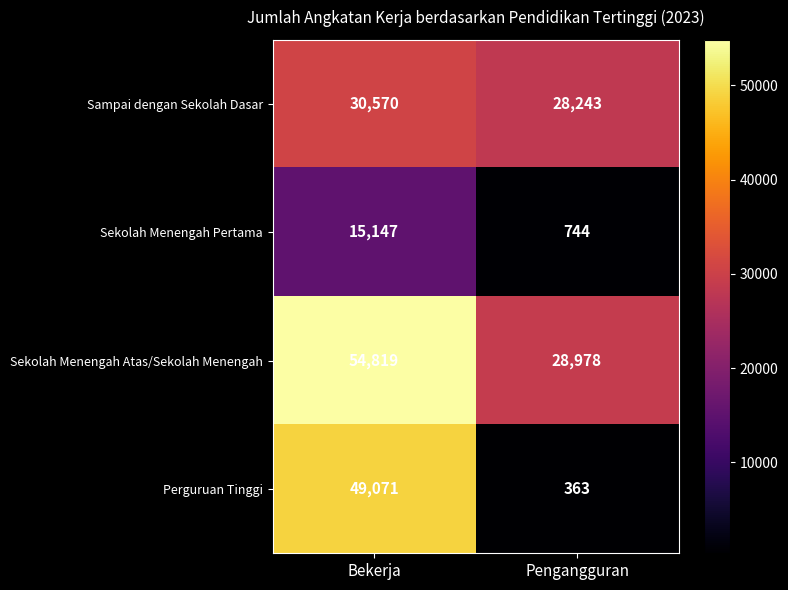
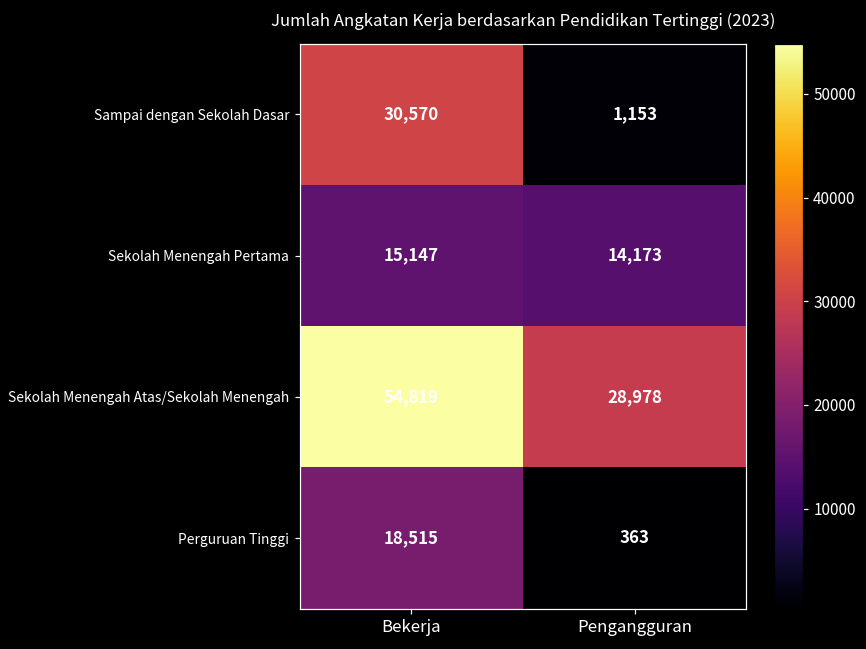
  {
    "Sampai dengan Sekolah Dasar": {
      "Bekerja": "30,570",
-     "Pengangguran": "28,243"
+     "Pengangguran": "1,153"
    },
    "Sekolah Menengah Pertama": {
      "Bekerja": "15,147",
-     "Pengangguran": "744"
+     "Pengangguran": "14,173"
    },
    "Sekolah Menengah Atas/Sekolah Menengah": {
      "Bekerja": "54,819",
      "Pengangguran": "28,978"
    },
    "Perguruan Tinggi": {
-     "Bekerja": "49,071",
+     "Bekerja": "18,515",
      "Pengangguran": "363"
    }
  }
